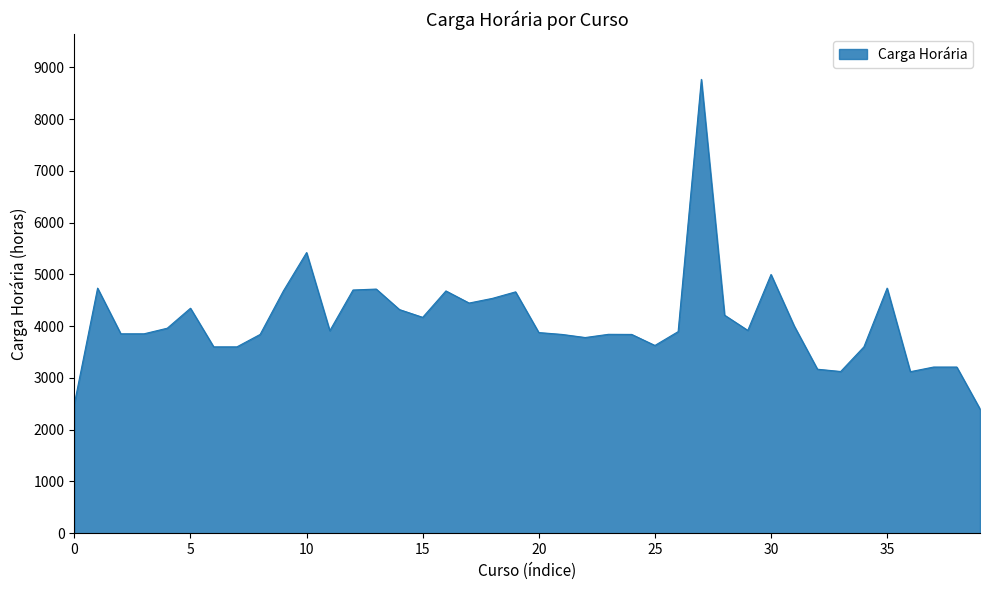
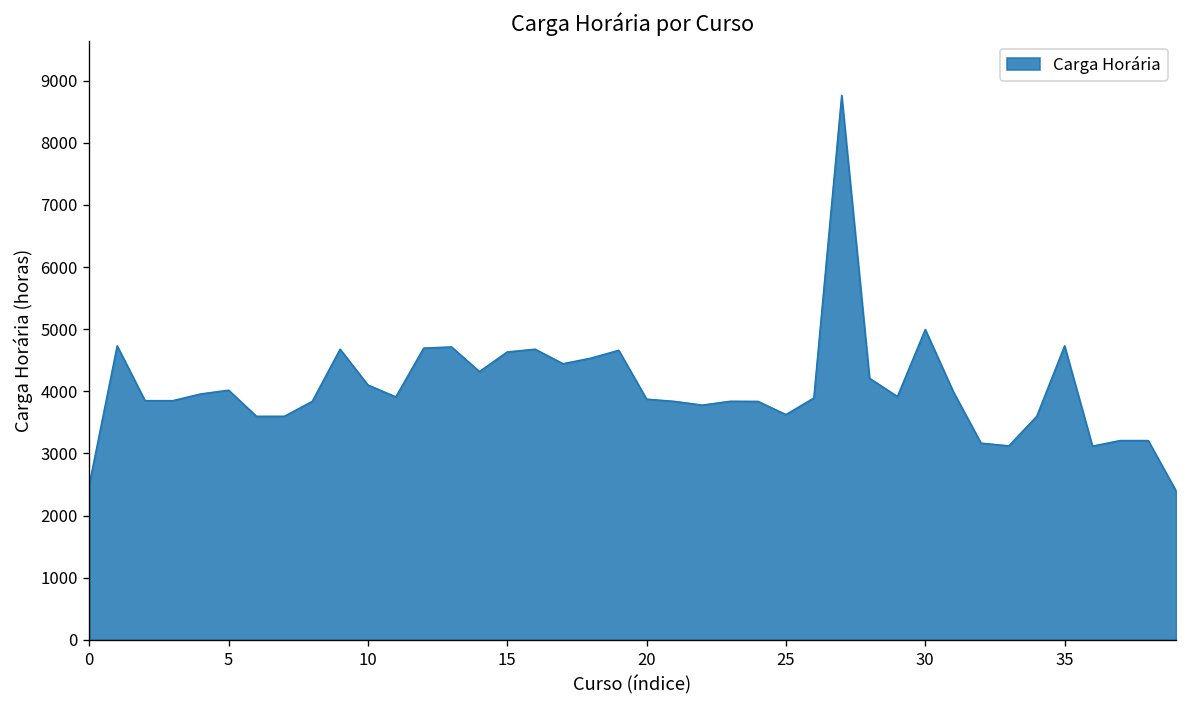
  {
    "0": 2500,
-   "5": 4300,
-   "10": 5400,
-   "15": 4200,
+   "5": 4000,
+   "10": 4100,
+   "15": 4600,
    "20": 3900,
    "25": 3600,
    "30": 5000,
    "35": 4700
  }
